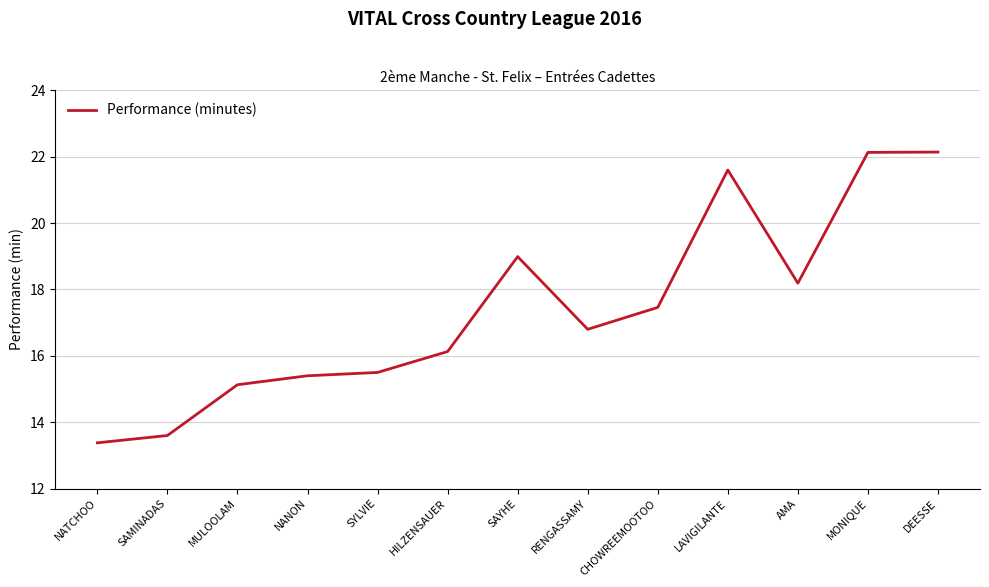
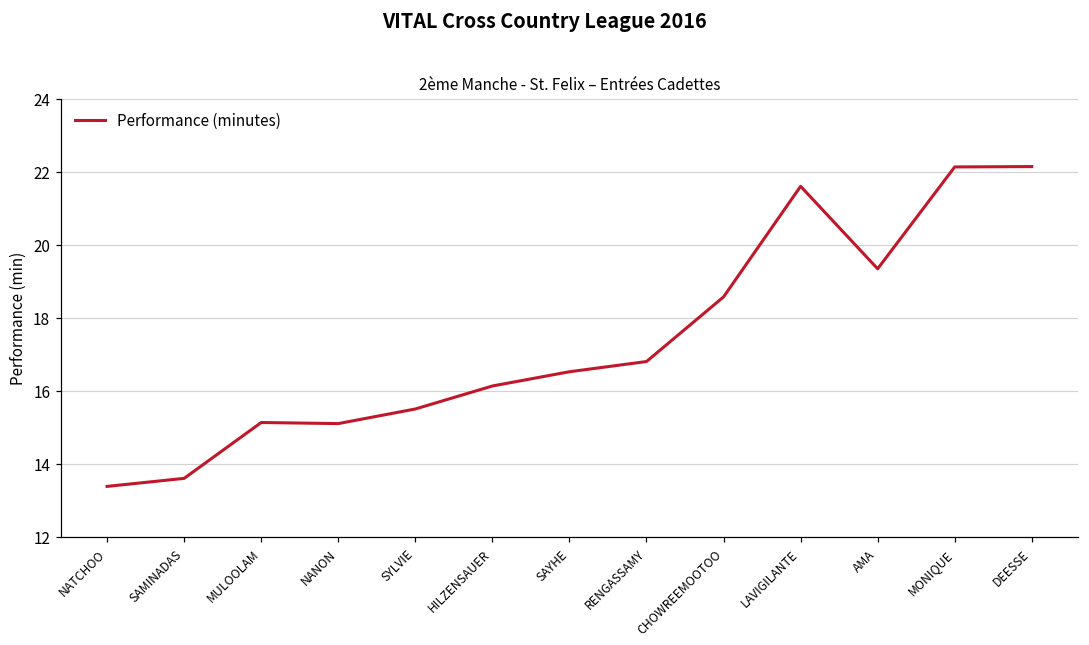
  {
    "NATCHOO": 13.4,
    "SAMINADAS": 13.6,
    "MULOOLAM": 15.1,
-   "NANON": 15.4,
+   "NANON": 15.1,
    "SYLVIE": 15.5,
    "HILZENSAUER": 16.1,
-   "SAYHE": 19.0,
+   "SAYHE": 16.5,
    "RENGASSAMY": 16.8,
-   "CHOWREEMOOTOO": 17.5,
+   "CHOWREEMOOTOO": 18.6,
    "LAVIGILANTE": 21.6,
-   "AMA": 18.2,
+   "AMA": 19.3,
    "MONIQUE": 22.1,
    "DEESSE": 22.1
  }
